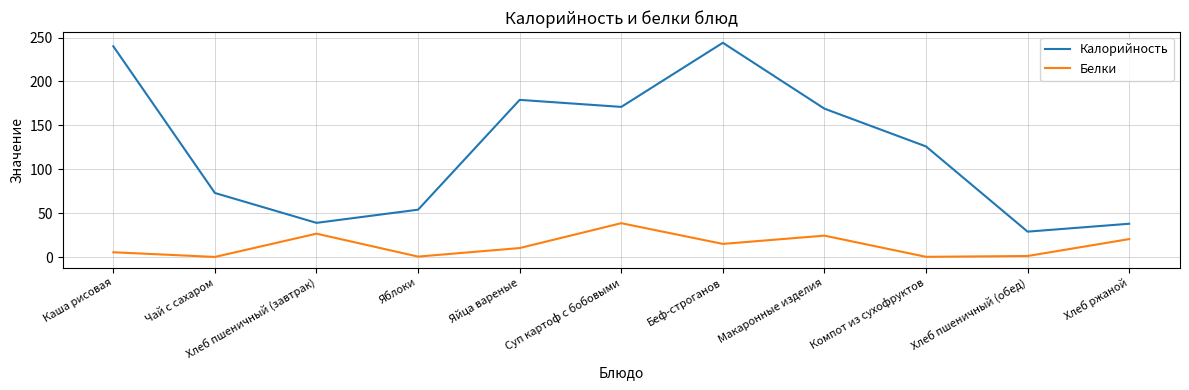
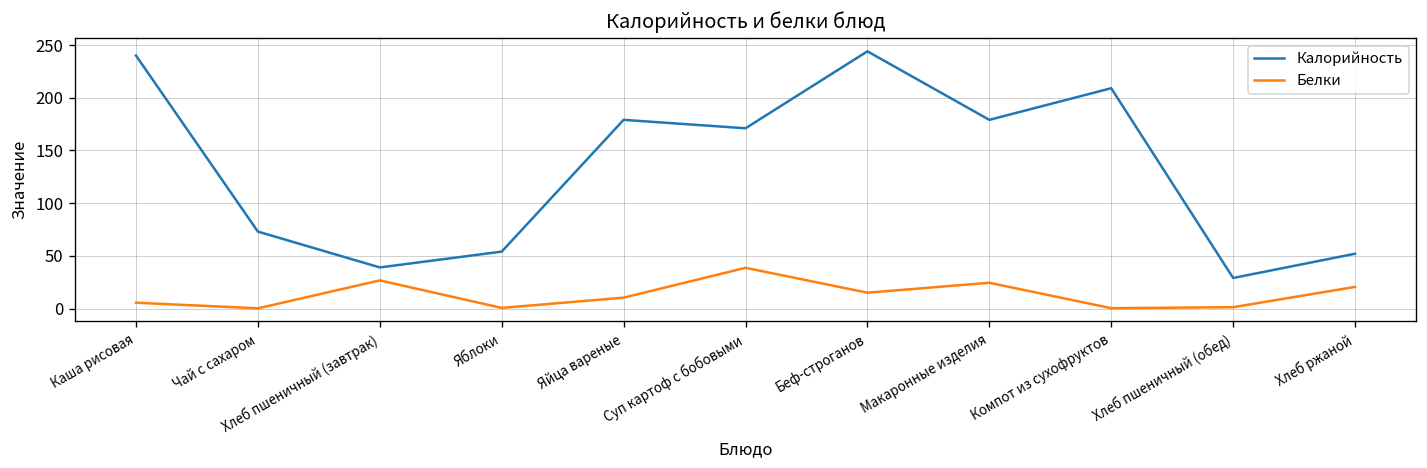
  {
    "Калорийность": {
      "Каша рисовая": 240,
      "Чай с сахаром": 70,
      "Хлеб пшеничный (завтрак)": 40,
      "Яблоки": 50,
      "Яйца вареные": 180,
      "Суп картоф с бобовыми": 170,
      "Беф-строганов": 240,
-     "Макаронные изделия": 170,
-     "Компот из сухофруктов": 130,
+     "Макаронные изделия": 180,
+     "Компот из сухофруктов": 210,
      "Хлеб пшеничный (обед)": 30,
-     "Хлеб ржаной": 40
+     "Хлеб ржаной": 50
    },
    "Белки": {
      "Каша рисовая": 10,
      "Чай с сахаром": 0,
      "Хлеб пшеничный (завтрак)": 30,
      "Яблоки": 0,
      "Яйца вареные": 10,
      "Суп картоф с бобовыми": 40,
      "Беф-строганов": 20,
      "Макаронные изделия": 20,
      "Компот из сухофруктов": 0,
      "Хлеб пшеничный (обед)": 0,
      "Хлеб ржаной": 20
    }
  }
